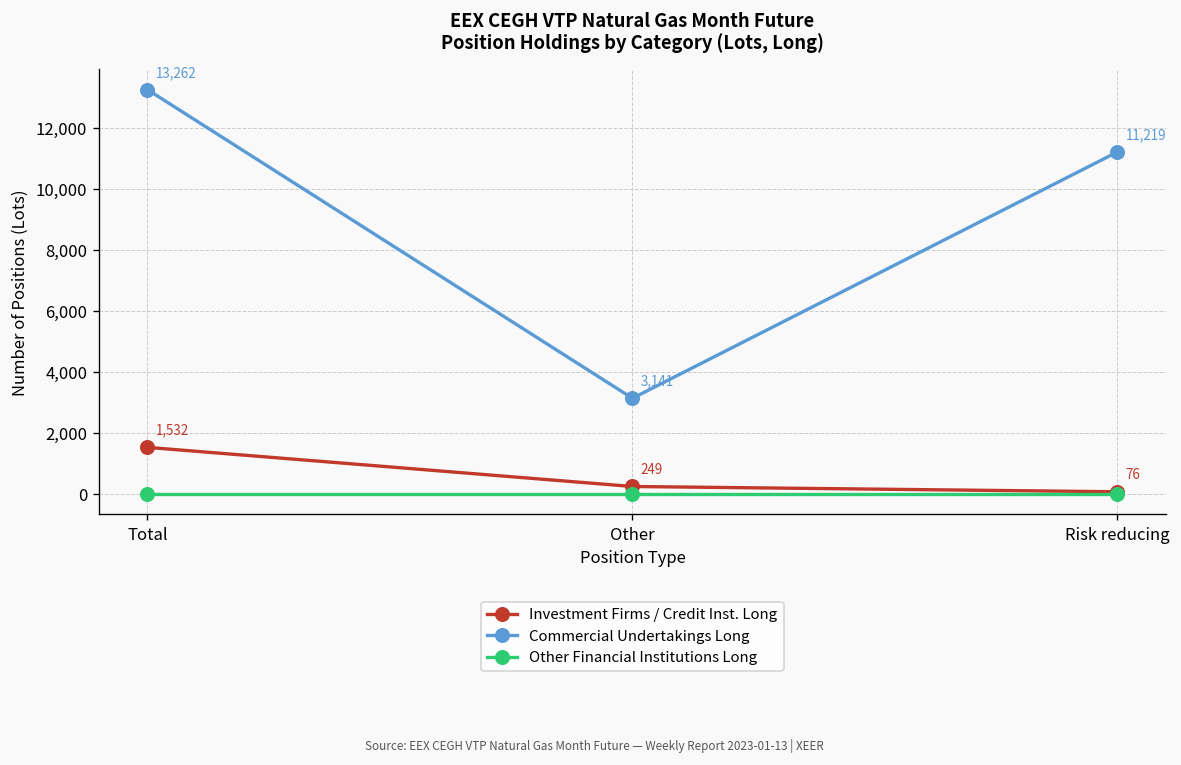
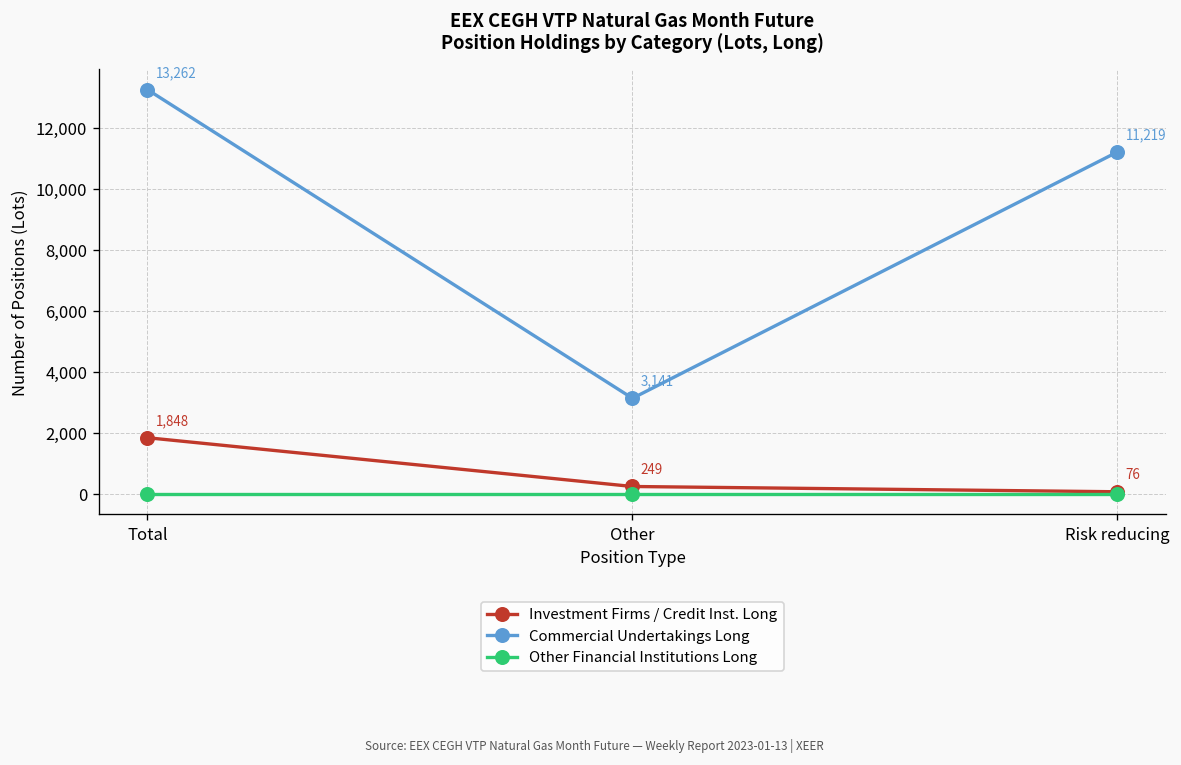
  {
    "Investment Firms / Credit Inst. Long": {
-     "Total": "1,532",
+     "Total": "1,848",
      "Other": "249"
    },
    "Commercial Undertakings Long": {
      "Total": "13,262",
      "Other": "3,141",
      "Risk reducing": "11,219"
    },
    "Other Financial Institutions Long": {
      "Total": "0",
      "Other": "0"
    }
  }
